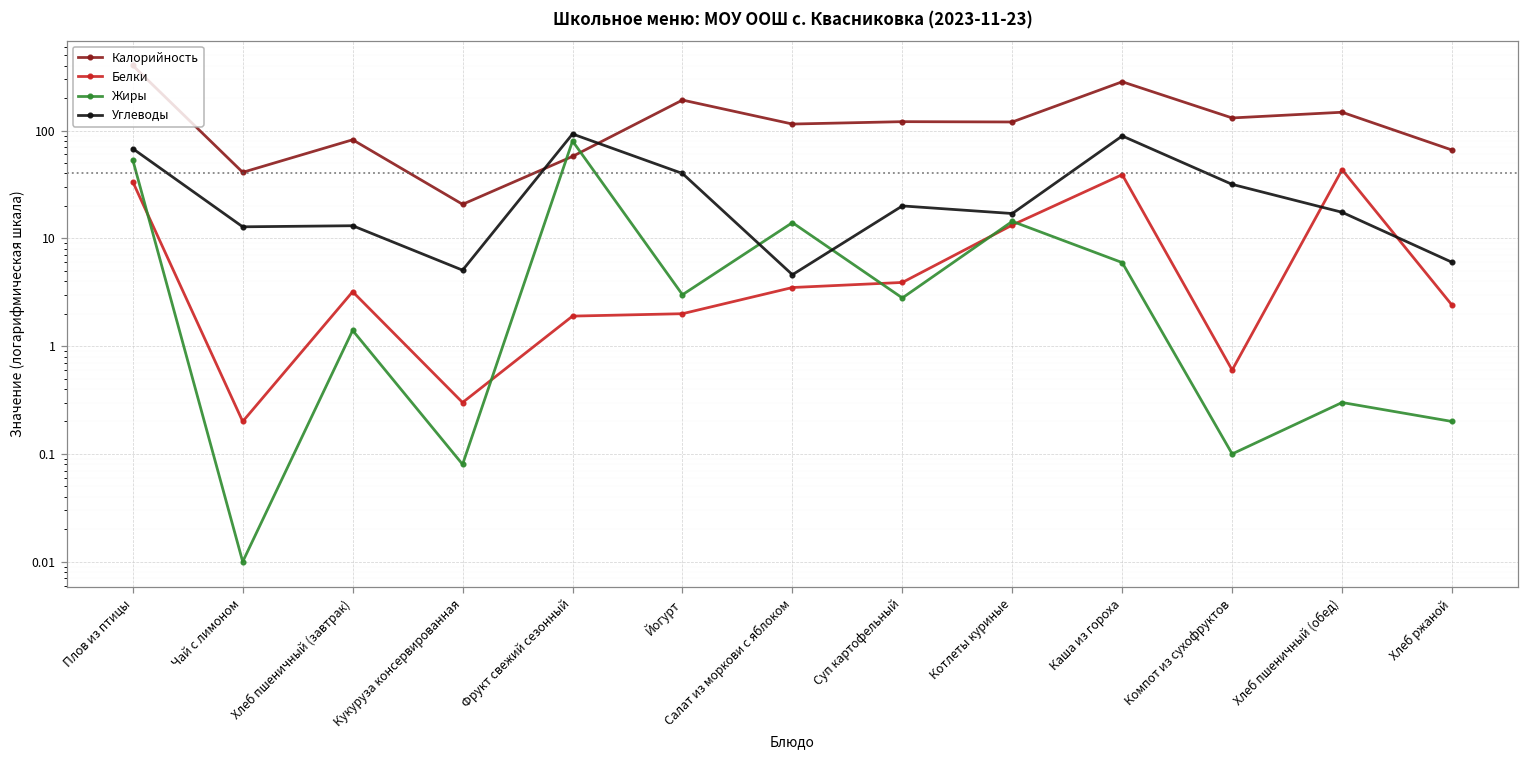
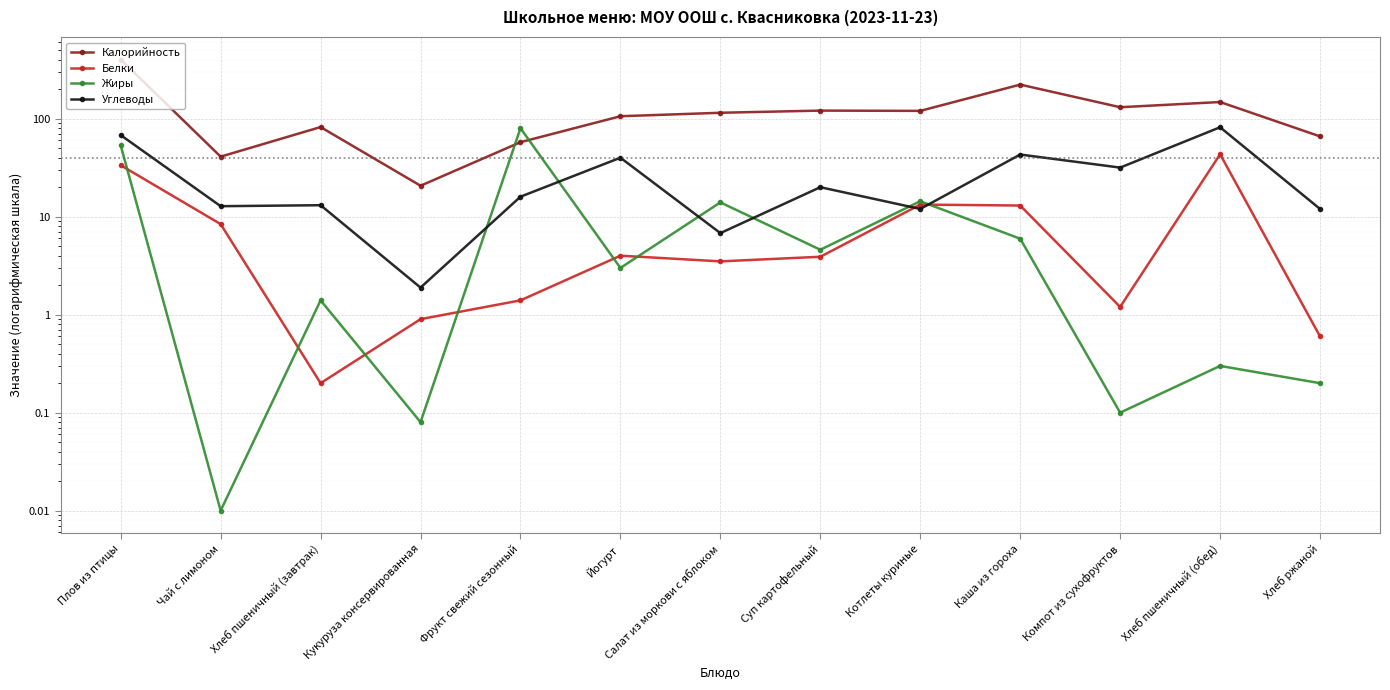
  {
    "Калорийность": {
      "Чай с лимоном": 41,
      "Хлеб пшеничный (завтрак)": 80,
      "Кукуруза консервированная": 21,
      "Фрукт свежий сезонный": 60,
-     "Йогурт": 190,
+     "Йогурт": 110,
      "Салат из моркови с яблоком": 120,
      "Суп картофельный": 120,
      "Котлеты куриные": 120,
-     "Каша из гороха": 280,
+     "Каша из гороха": 220,
      "Компот из сухофруктов": 130,
      "Хлеб пшеничный (обед)": 150,
      "Хлеб ржаной": 70
    },
    "Белки": {
      "Плов из птицы": 34,
-     "Чай с лимоном": 0.2,
-     "Хлеб пшеничный (завтрак)": 3.2,
-     "Кукуруза консервированная": 0.3,
-     "Фрукт свежий сезонный": 1.9,
-     "Йогурт": 2,
+     "Чай с лимоном": 8,
+     "Хлеб пшеничный (завтрак)": 0.2,
+     "Кукуруза консервированная": 0.9,
+     "Фрукт свежий сезонный": 1.4,
+     "Йогурт": 4,
      "Салат из моркови с яблоком": 3.5,
      "Суп картофельный": 3.9,
      "Котлеты куриные": 13,
-     "Каша из гороха": 39,
-     "Компот из сухофруктов": 0.6,
+     "Каша из гороха": 13,
+     "Компот из сухофруктов": 1.2,
      "Хлеб пшеничный (обед)": 40,
-     "Хлеб ржаной": 2.4
+     "Хлеб ржаной": 0.6
    },
    "Жиры": {
      "Плов из птицы": 50,
      "Чай с лимоном": 0.010,
      "Хлеб пшеничный (завтрак)": 1.4,
      "Кукуруза консервированная": 0.08,
      "Фрукт свежий сезонный": 80,
      "Йогурт": 3.0,
      "Салат из моркови с яблоком": 14,
-     "Суп картофельный": 2.8,
+     "Суп картофельный": 5,
      "Котлеты куриные": 14,
      "Каша из гороха": 6,
      "Компот из сухофруктов": 0.1,
      "Хлеб пшеничный (обед)": 0.3,
      "Хлеб ржаной": 0.2
    },
    "Углеводы": {
      "Плов из птицы": 70,
      "Чай с лимоном": 13,
      "Хлеб пшеничный (завтрак)": 13,
-     "Кукуруза консервированная": 5,
-     "Фрукт свежий сезонный": 90,
+     "Кукуруза консервированная": 1.9,
+     "Фрукт свежий сезонный": 16,
      "Йогурт": 40,
-     "Салат из моркови с яблоком": 5,
+     "Салат из моркови с яблоком": 7,
      "Суп картофельный": 20,
-     "Котлеты куриные": 17,
-     "Каша из гороха": 90,
+     "Котлеты куриные": 12,
+     "Каша из гороха": 40,
      "Компот из сухофруктов": 32,
-     "Хлеб пшеничный (обед)": 17,
-     "Хлеб ржаной": 6
+     "Хлеб пшеничный (обед)": 80,
+     "Хлеб ржаной": 12
    }
  }
